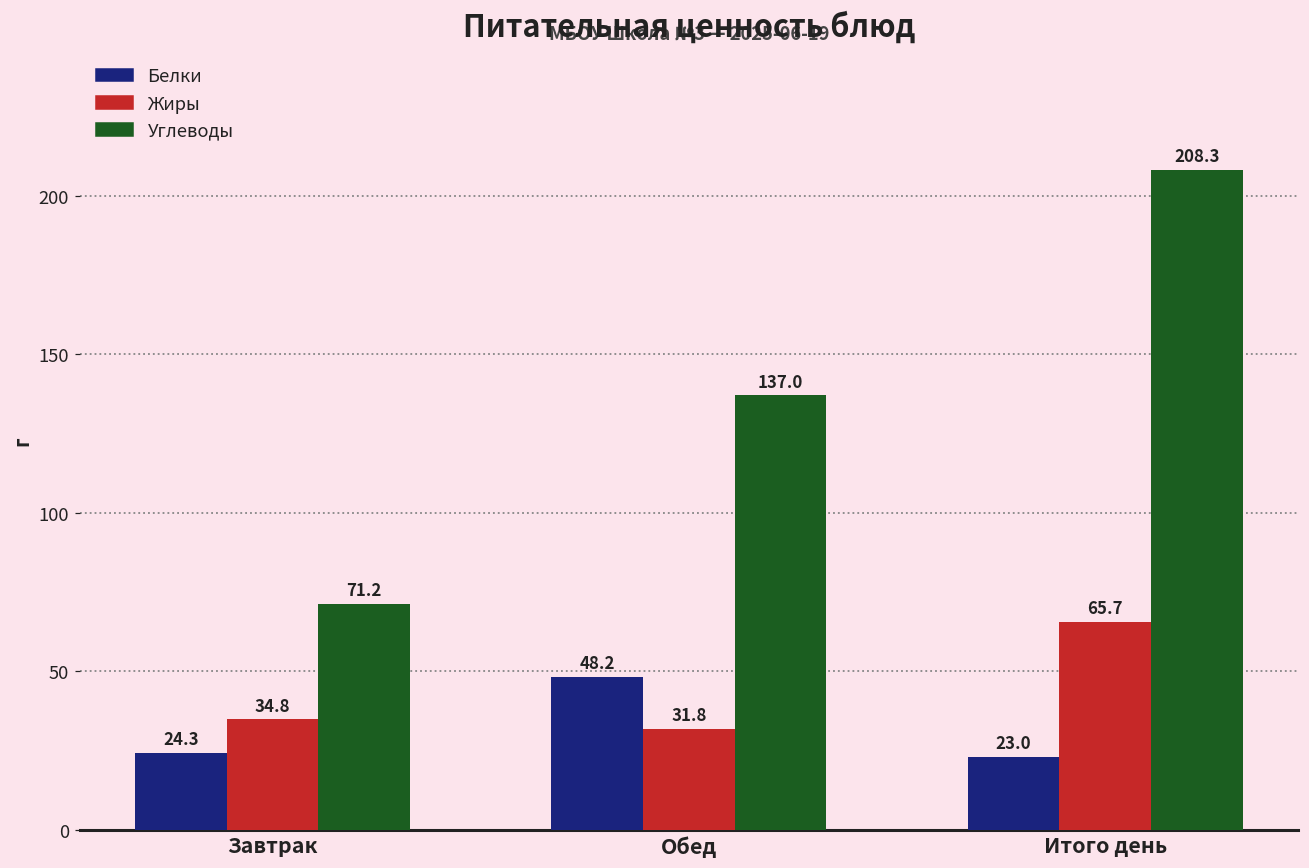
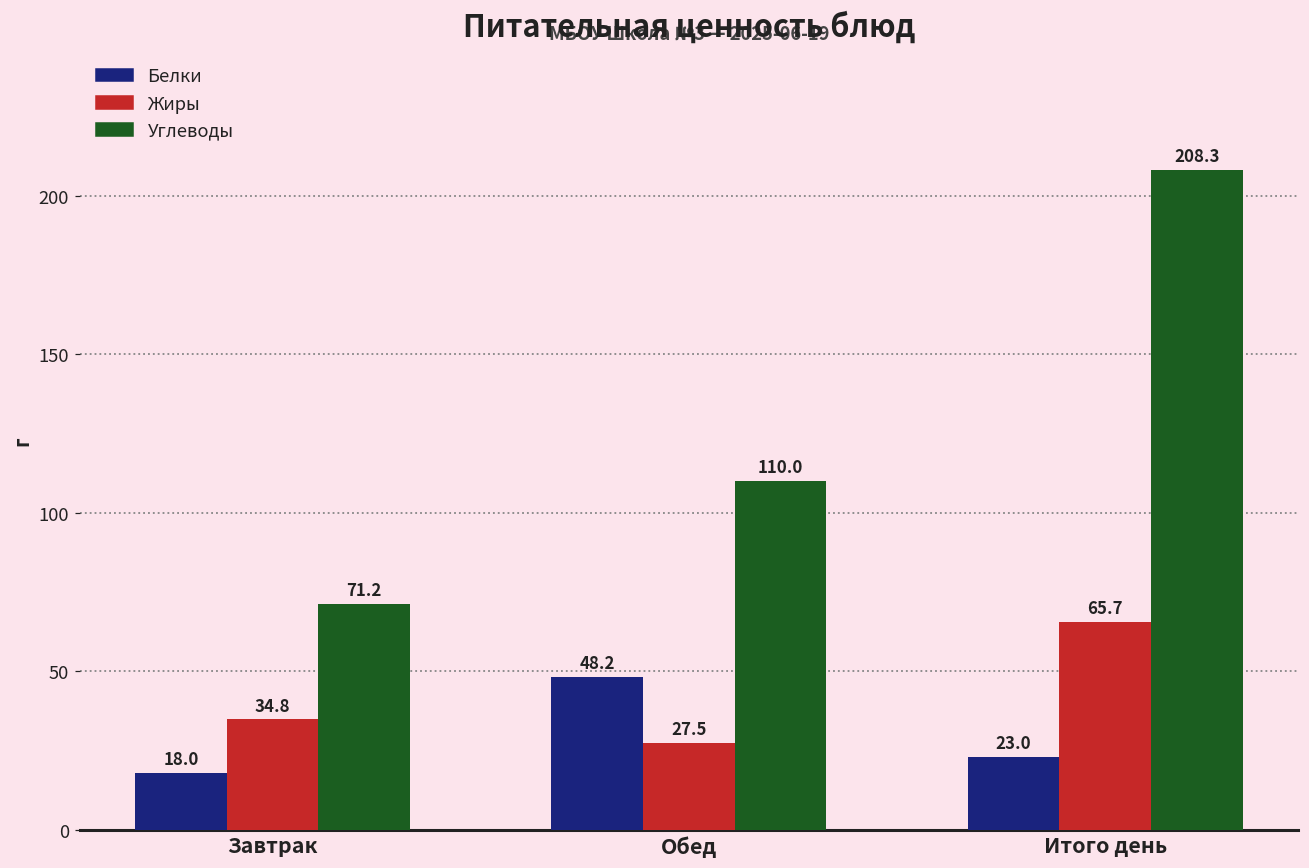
  {
    "Белки": {
-     "Завтрак": 24.3,
+     "Завтрак": 18.0,
      "Обед": 48.2,
      "Итого день": 23.0
    },
    "Жиры": {
      "Завтрак": 34.8,
-     "Обед": 31.8,
+     "Обед": 27.5,
      "Итого день": 65.7
    },
    "Углеводы": {
      "Завтрак": 71.2,
-     "Обед": 137.0,
+     "Обед": 110.0,
      "Итого день": 208.3
    }
  }
